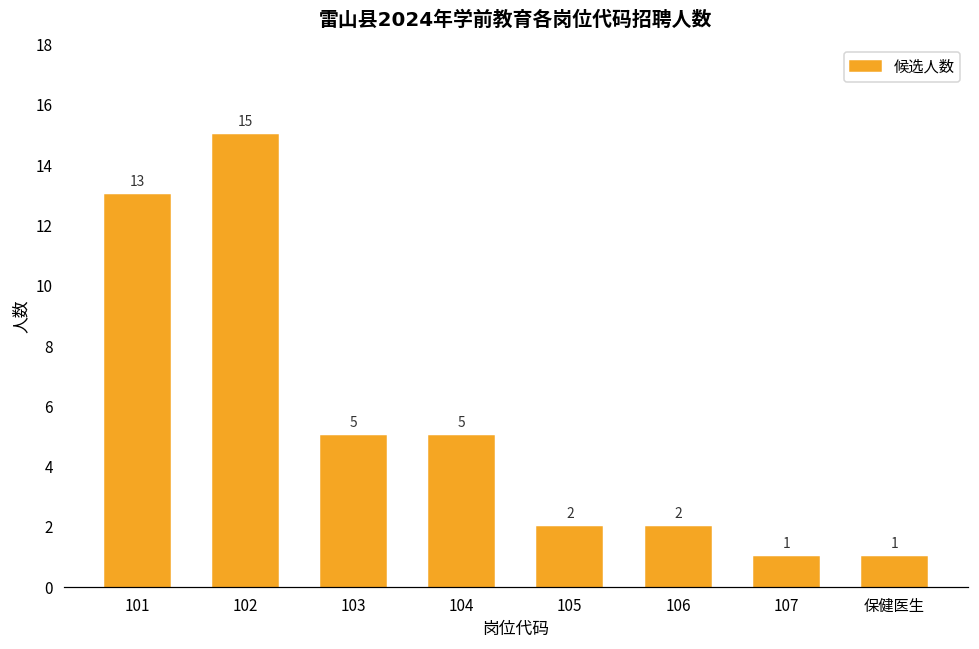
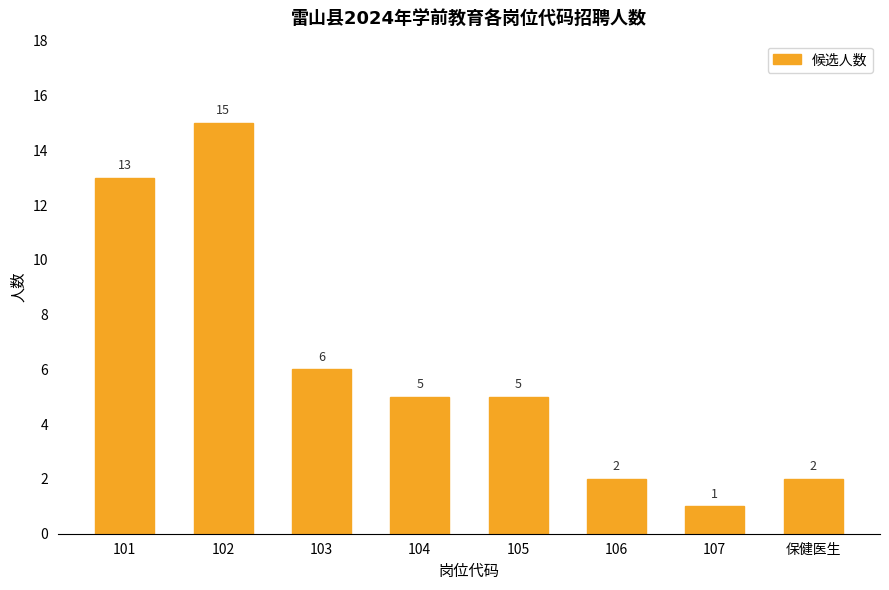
  {
    "101": 13,
    "102": 15,
-   "103": 5,
+   "103": 6,
    "104": 5,
-   "105": 2,
+   "105": 5,
    "106": 2,
    "107": 1,
-   "保健医生": 1
+   "保健医生": 2
  }
